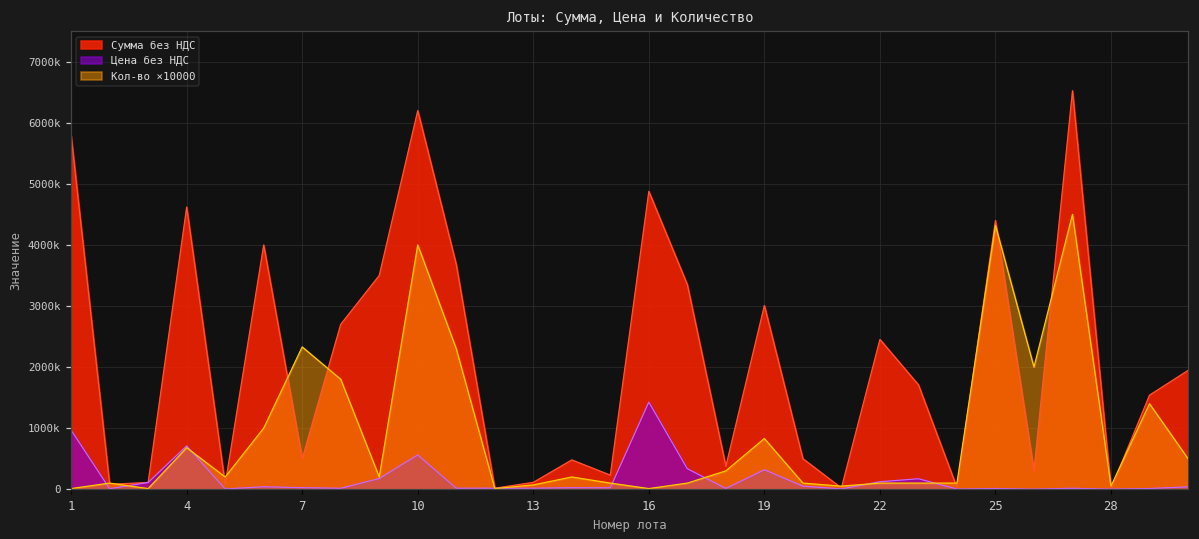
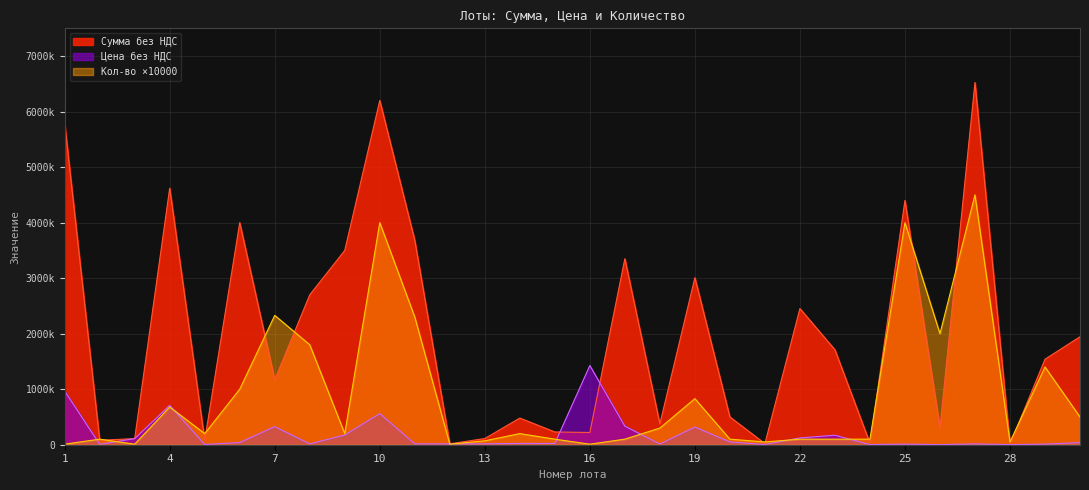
  {
    "Сумма без НДС": {
      "1": 5800000,
      "4": 4600000,
-     "7": 500000,
+     "7": 1200000,
      "10": 6200000,
-     "16": 4900000,
+     "16": 200000,
      "19": 3000000,
      "22": 2500000,
      "25": 4400000
    },
    "Цена без НДС": {
      "1": 1000000,
-     "7": 0,
+     "7": 300000,
      "10": 600000,
      "13": 0,
      "16": 1400000,
      "19": 300000,
      "25": 0
    },
    "Кол-во ×10000": {
      "1": 0,
      "7": 2300000,
      "10": 4000000,
      "16": 0,
      "19": 800000,
-     "25": 4300000
+     "25": 4000000
    }
  }
